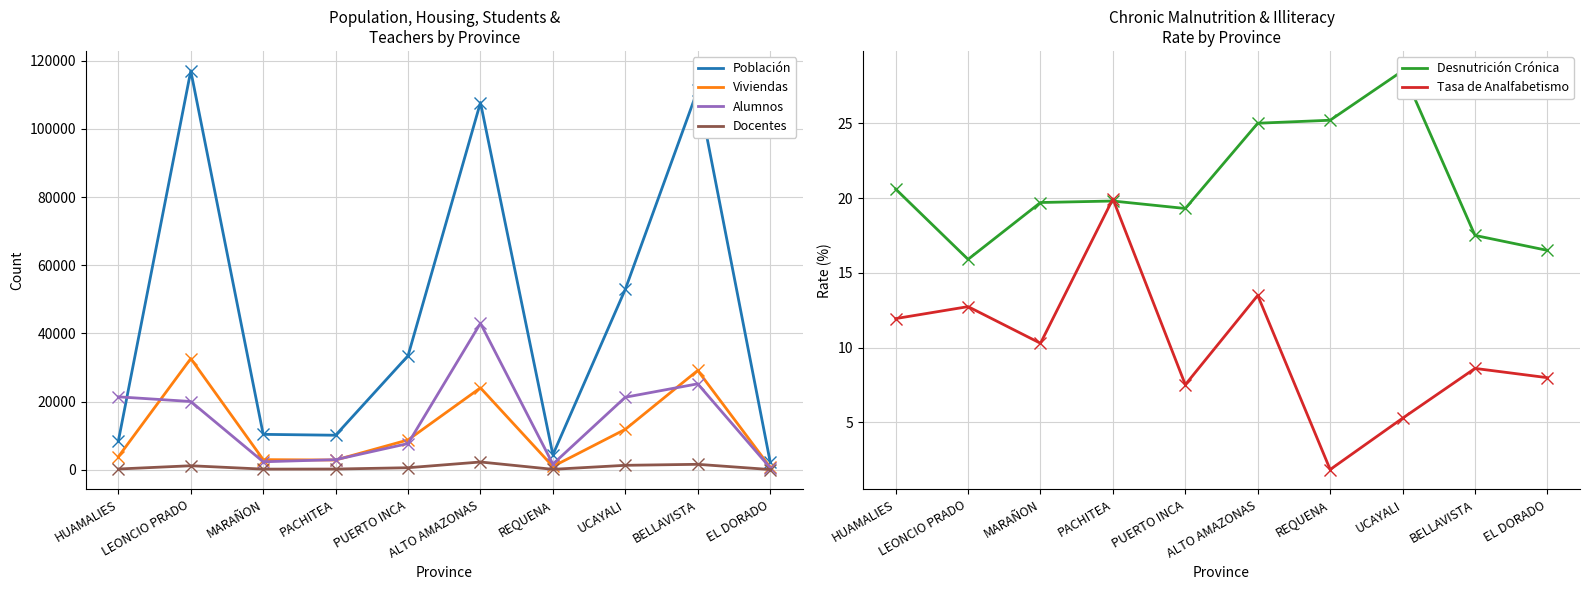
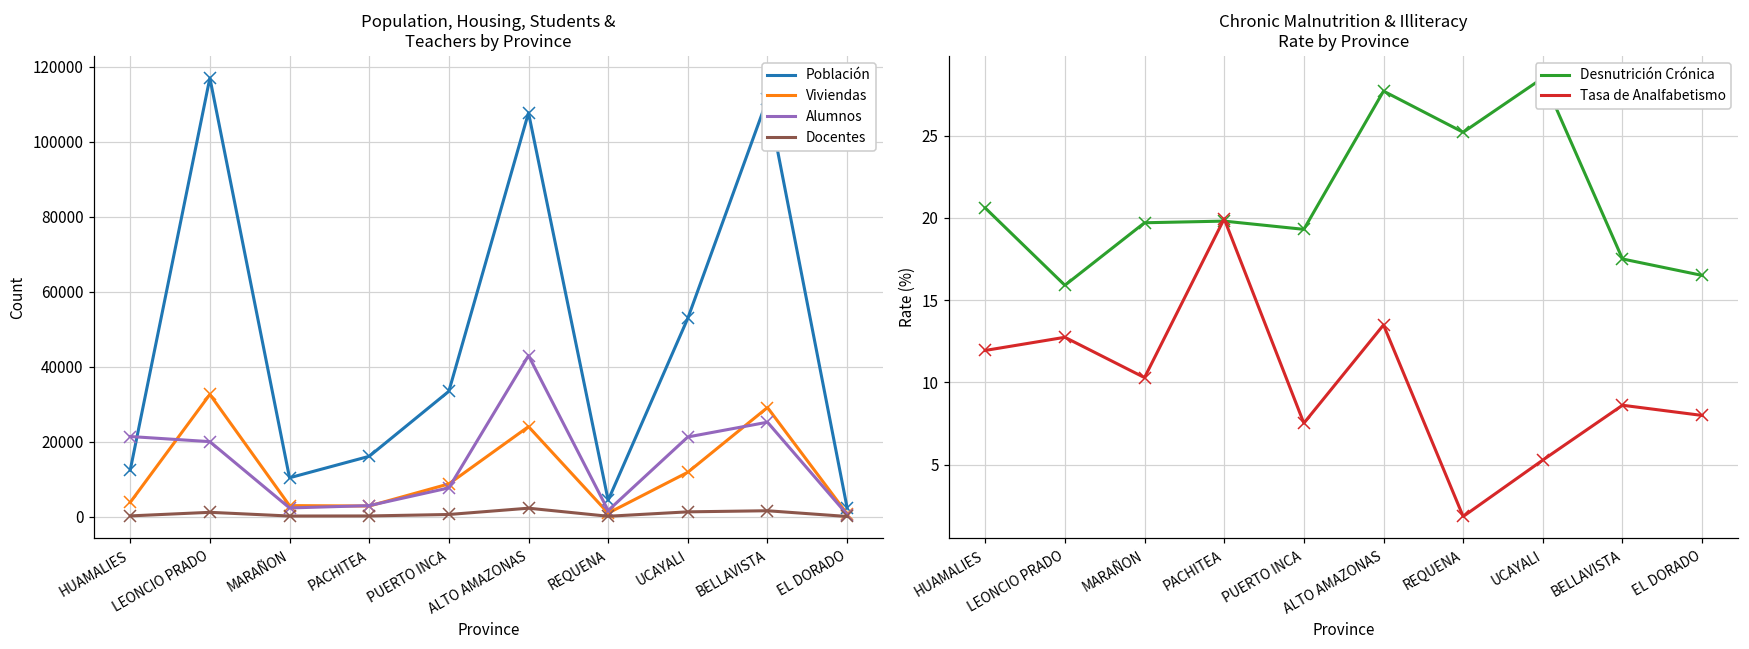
  {
    "Population, Housing, Students & Teachers by Province": {
      "Población": {
-       "HUAMALIES": 8000,
+       "HUAMALIES": 12000,
        "LEONCIO PRADO": 117000,
        "MARAÑON": 10000,
-       "PACHITEA": 10000,
+       "PACHITEA": 16000,
        "PUERTO INCA": 33000,
        "ALTO AMAZONAS": 108000,
        "REQUENA": 4000,
        "UCAYALI": 53000,
        "EL DORADO": 2000
      },
      "Viviendas": {
        "HUAMALIES": 4000,
        "LEONCIO PRADO": 33000,
        "PUERTO INCA": 9000,
        "ALTO AMAZONAS": 24000,
        "UCAYALI": 12000,
        "BELLAVISTA": 29000
      },
      "Alumnos": {
        "HUAMALIES": 21000,
        "LEONCIO PRADO": 20000,
        "PUERTO INCA": 8000,
        "ALTO AMAZONAS": 43000,
        "UCAYALI": 21000,
        "BELLAVISTA": 25000
      },
      "Docentes": {
        "HUAMALIES": 0,
        "LEONCIO PRADO": 1000,
        "MARAÑON": 0,
        "PACHITEA": 0,
        "PUERTO INCA": 1000,
        "ALTO AMAZONAS": 2000,
        "REQUENA": 0,
        "UCAYALI": 1000,
        "BELLAVISTA": 2000
      }
    },
    "Chronic Malnutrition & Illiteracy Rate by Province": {
      "Desnutrición Crónica": {
        "HUAMALIES": 20.6,
        "LEONCIO PRADO": 15.9,
        "MARAÑON": 19.7,
        "PUERTO INCA": 19.3,
-       "ALTO AMAZONAS": 25.0,
+       "ALTO AMAZONAS": 27.7,
        "REQUENA": 25.2,
        "BELLAVISTA": 17.5,
        "EL DORADO": 16.5
      },
      "Tasa de Analfabetismo": {
        "HUAMALIES": 11.9,
        "LEONCIO PRADO": 12.7,
        "MARAÑON": 10.3,
        "PUERTO INCA": 7.5,
        "ALTO AMAZONAS": 13.5,
        "REQUENA": 1.9,
        "UCAYALI": 5.3,
        "BELLAVISTA": 8.6,
        "EL DORADO": 8.0
      }
    }
  }
